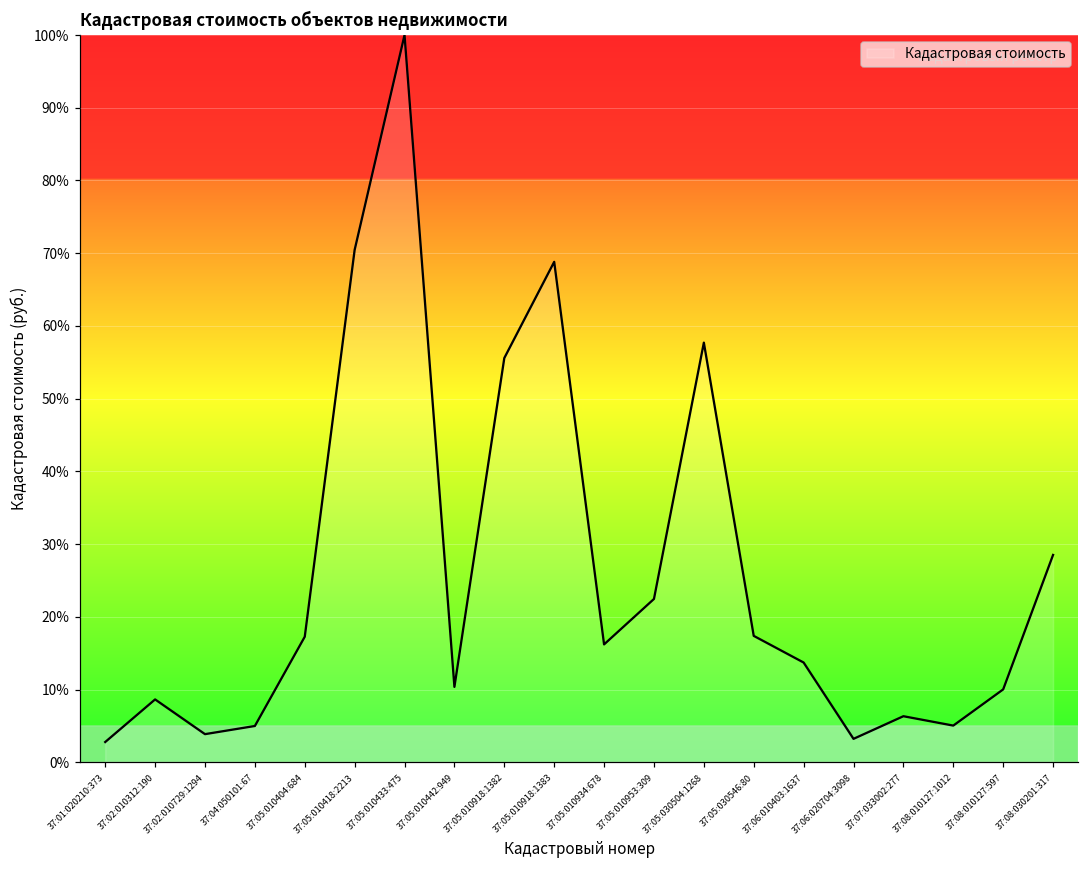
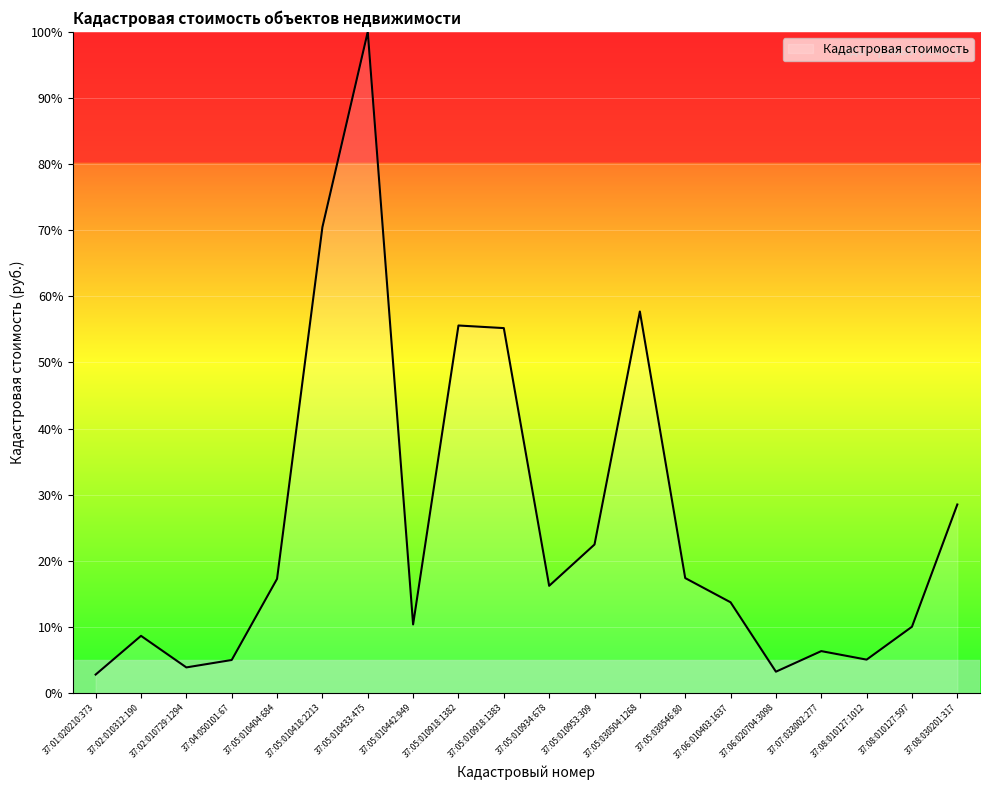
  {
    "37:02:010312:190": "9%",
    "37:05:010404:684": "17%",
    "37:05:010418:2213": "70%",
    "37:05:010433:475": "100%",
    "37:05:010442:949": "10%",
    "37:05:010918:1382": "56%",
-   "37:05:010918:1383": "69%",
+   "37:05:010918:1383": "55%",
    "37:05:010934:678": "16%",
    "37:05:010953:309": "22%",
    "37:05:030504:1268": "58%",
    "37:05:030546:80": "17%",
    "37:06:010403:1637": "14%",
    "37:07:033002:277": "6%",
    "37:08:010127:1012": "5%",
    "37:08:010127:597": "10%",
    "37:08:030201:317": "29%"
  }
